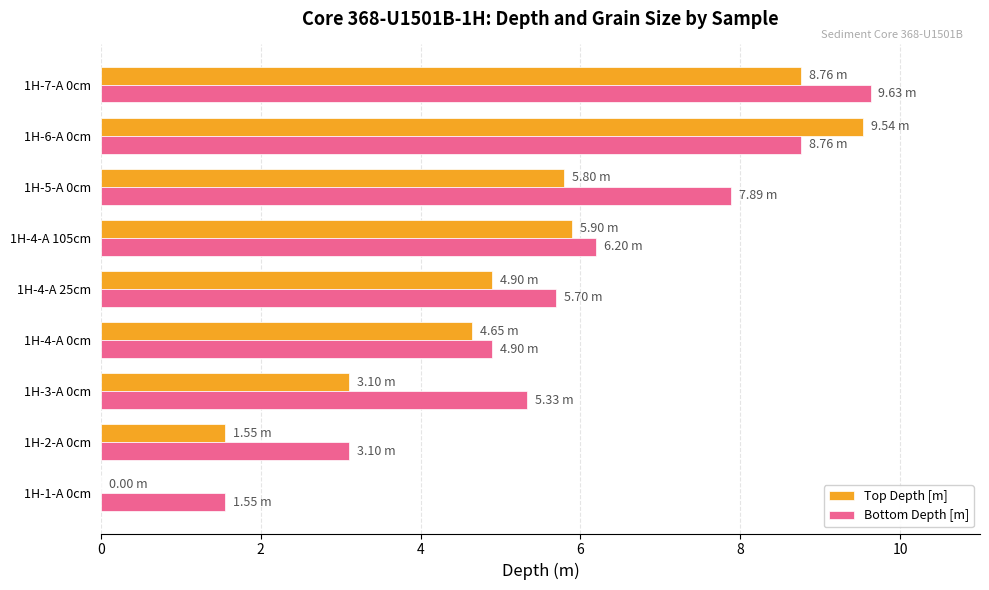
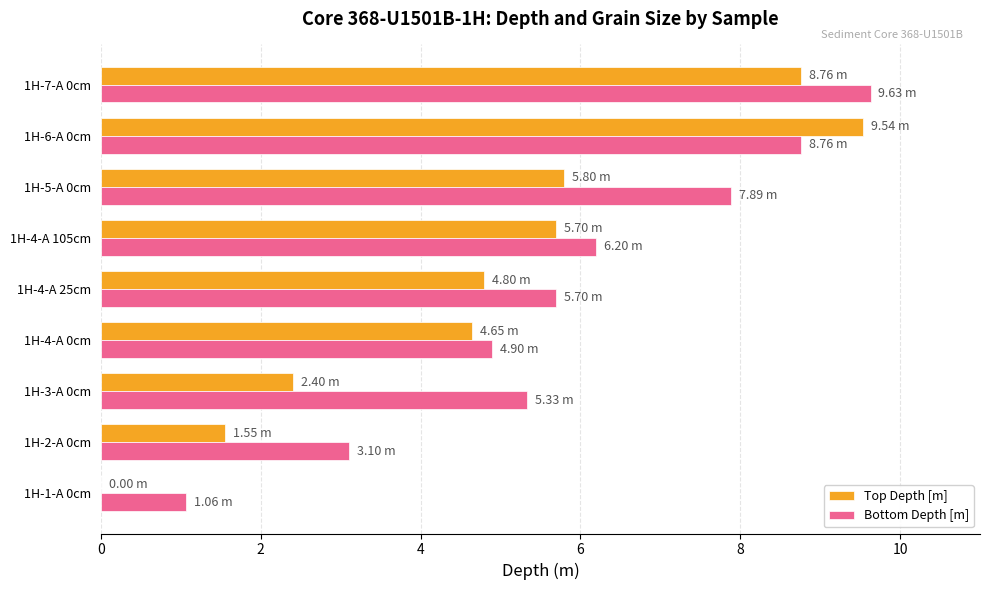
  {
    "Top Depth [m]": {
      "1H-7-A 0cm": 8.76,
      "1H-6-A 0cm": 9.54,
      "1H-5-A 0cm": 5.80,
-     "1H-4-A 105cm": 5.90,
-     "1H-4-A 25cm": 4.90,
+     "1H-4-A 105cm": 5.70,
+     "1H-4-A 25cm": 4.80,
      "1H-4-A 0cm": 4.65,
-     "1H-3-A 0cm": 3.10,
+     "1H-3-A 0cm": 2.40,
      "1H-2-A 0cm": 1.55,
      "1H-1-A 0cm": 0.00
    },
    "Bottom Depth [m]": {
      "1H-7-A 0cm": 9.63,
      "1H-6-A 0cm": 8.76,
      "1H-5-A 0cm": 7.89,
      "1H-4-A 105cm": 6.20,
      "1H-4-A 25cm": 5.70,
      "1H-4-A 0cm": 4.90,
      "1H-3-A 0cm": 5.33,
      "1H-2-A 0cm": 3.10,
-     "1H-1-A 0cm": 1.55
+     "1H-1-A 0cm": 1.06
    }
  }
